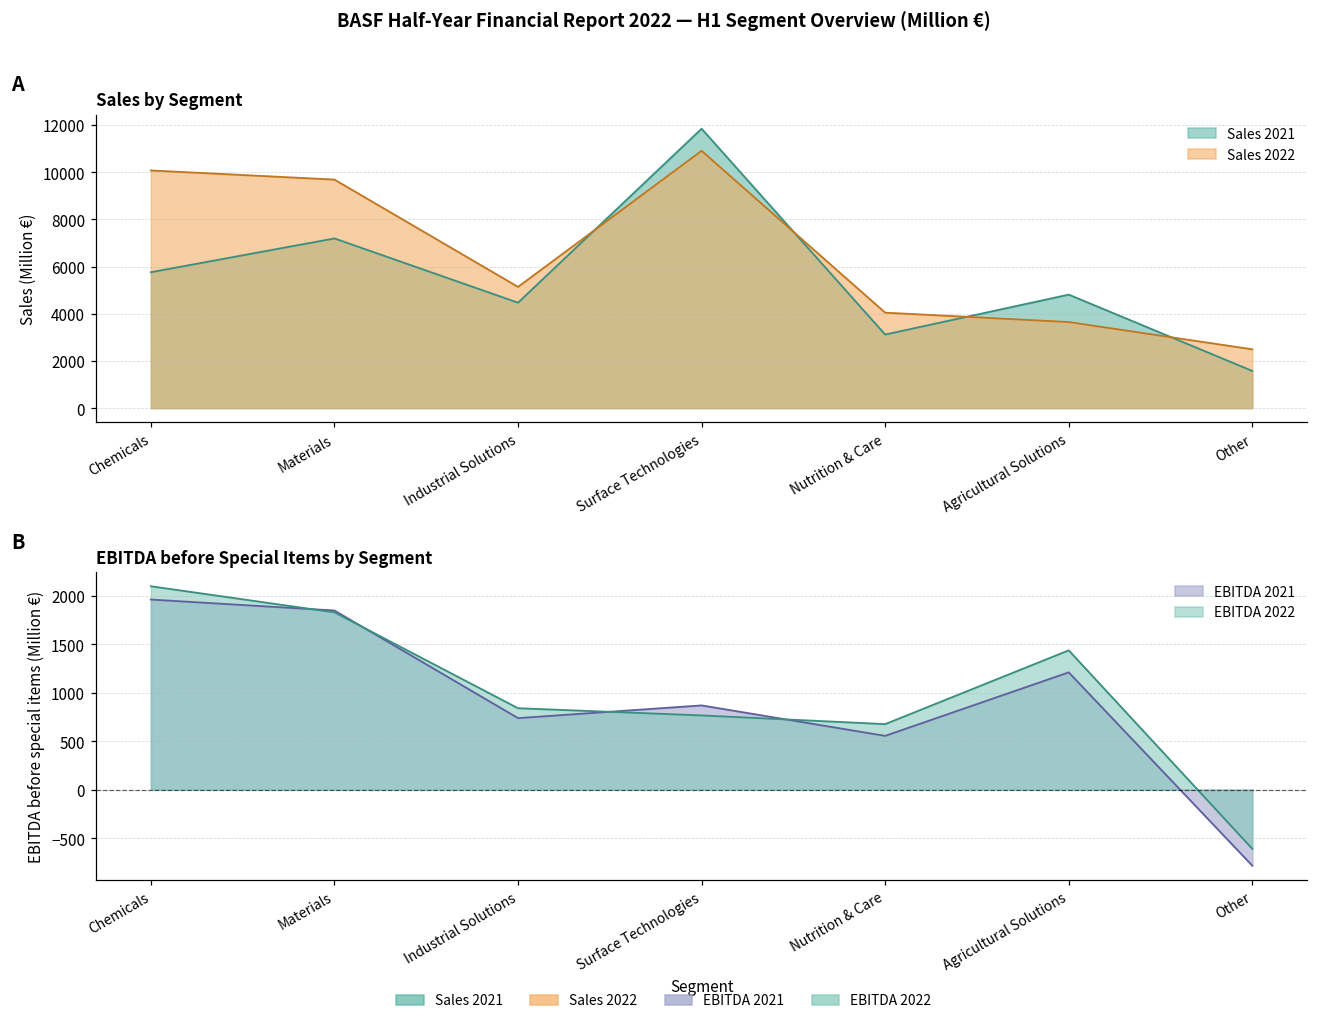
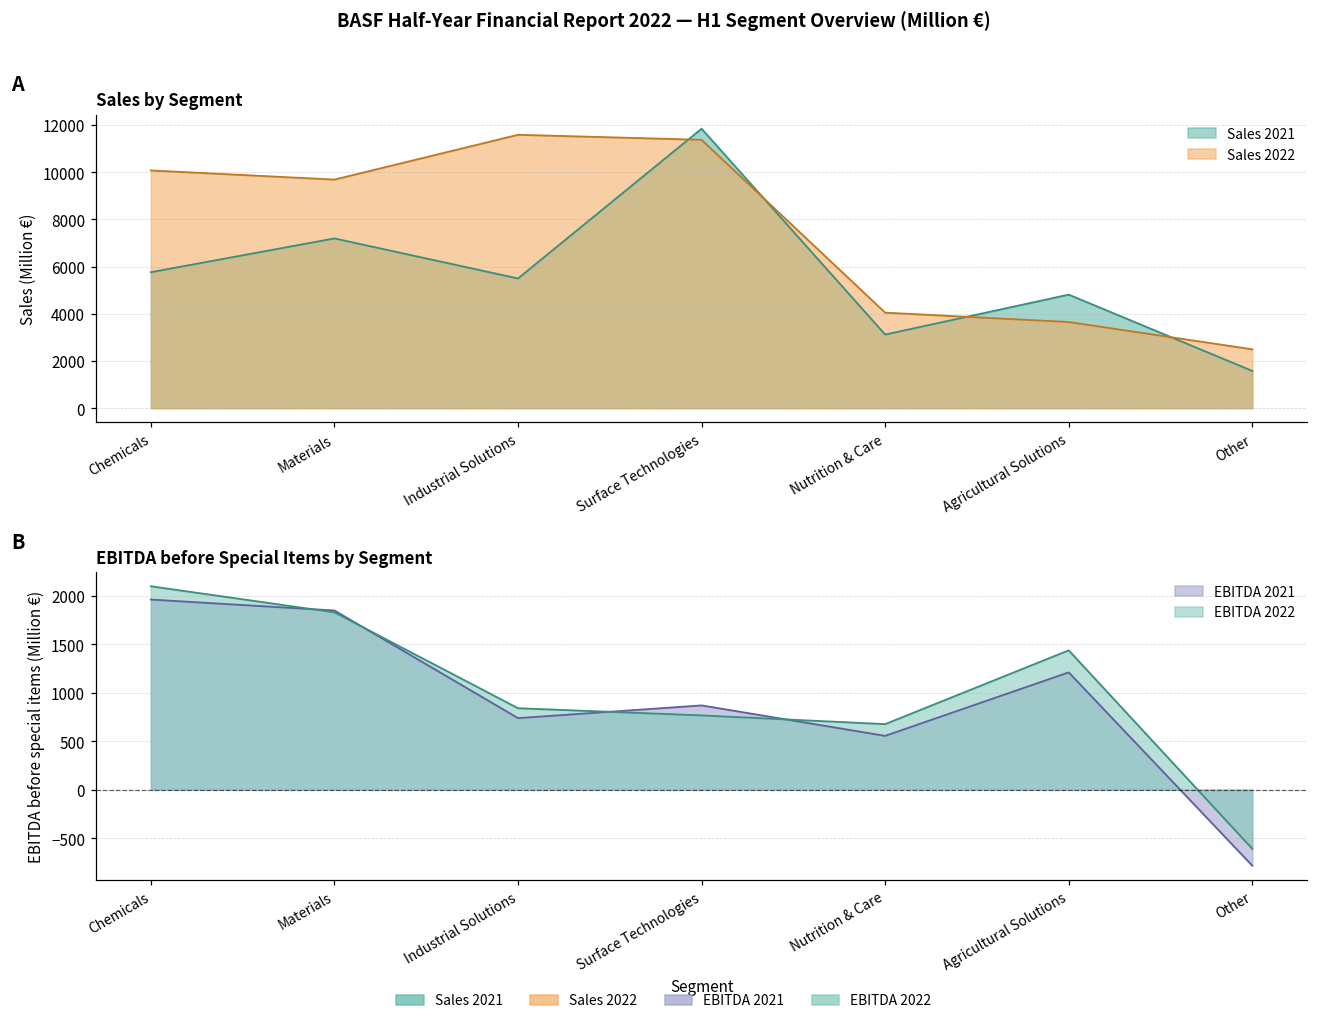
  {
    "Sales by Segment": {
      "Sales 2021": {
        "Chemicals": 5800,
        "Materials": 7200,
-       "Industrial Solutions": 4500,
+       "Industrial Solutions": 5500,
        "Surface Technologies": 11800,
        "Nutrition & Care": 3100,
        "Agricultural Solutions": 4800,
        "Other": 1600
      },
      "Sales 2022": {
        "Chemicals": 10100,
        "Materials": 9700,
-       "Industrial Solutions": 5100,
-       "Surface Technologies": 10900,
+       "Industrial Solutions": 11600,
+       "Surface Technologies": 11400,
        "Nutrition & Care": 4000,
        "Agricultural Solutions": 3600,
        "Other": 2500
      }
    }
  }
